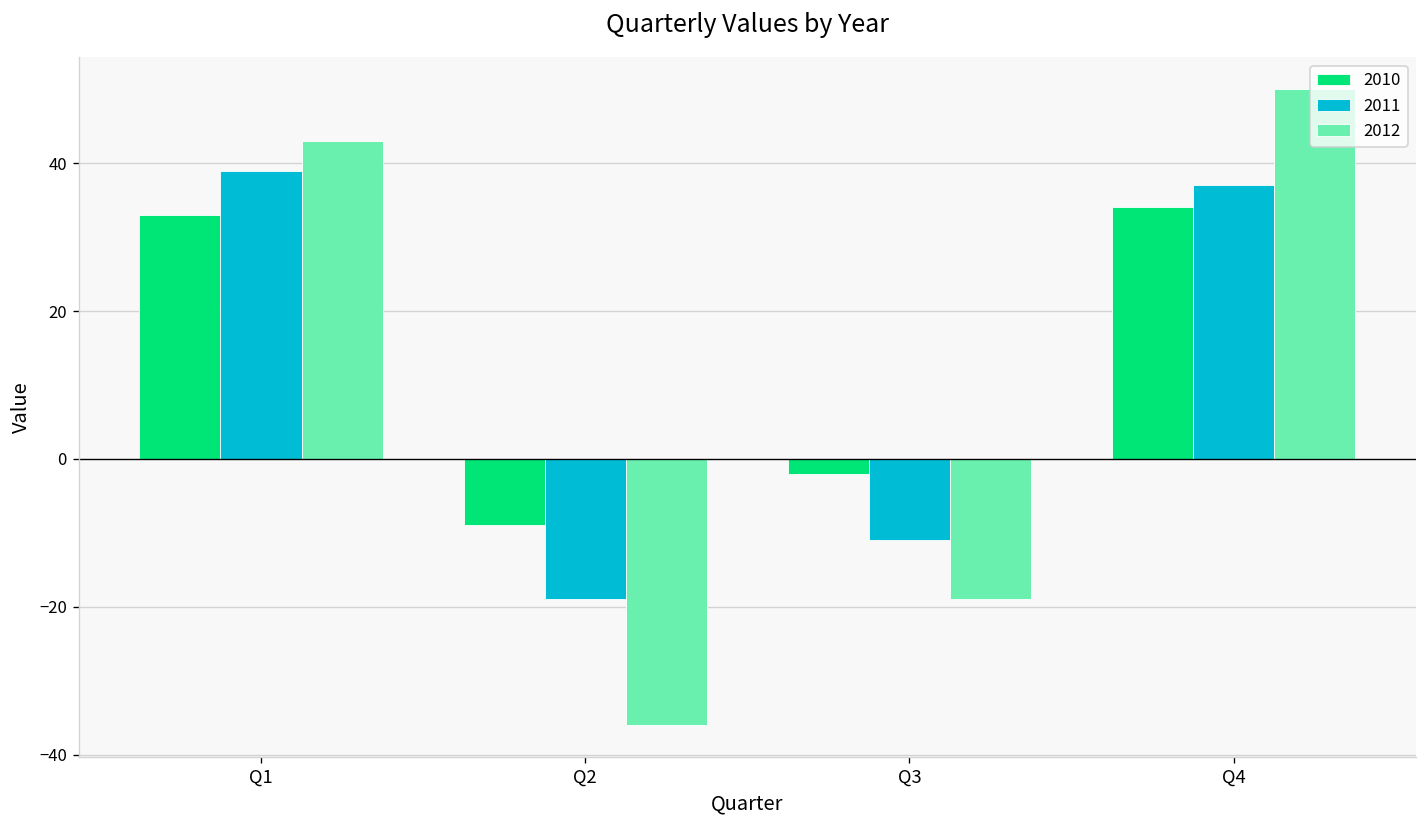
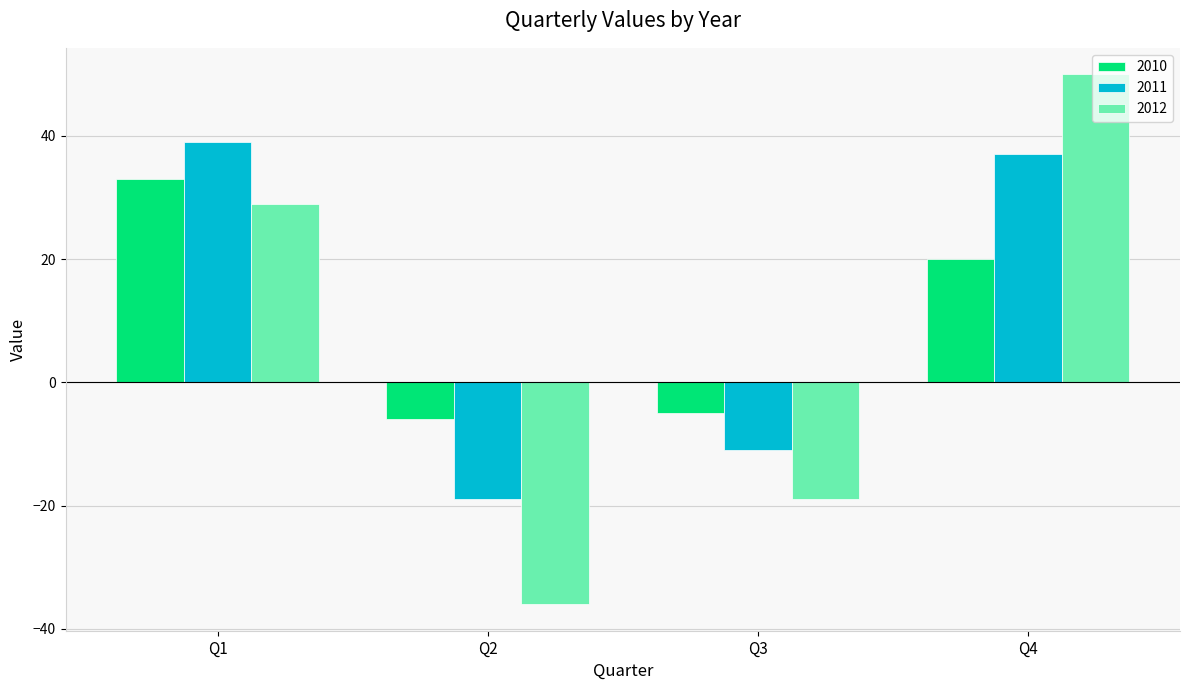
  {
    "2010": {
      "Q1": 33,
-     "Q2": -9,
-     "Q3": -2,
-     "Q4": 34
+     "Q2": -6,
+     "Q3": -5,
+     "Q4": 20
    },
    "2011": {
      "Q1": 39,
      "Q2": -19,
      "Q3": -11,
      "Q4": 37
    },
    "2012": {
-     "Q1": 43,
+     "Q1": 29,
      "Q2": -36,
      "Q3": -19
    }
  }
